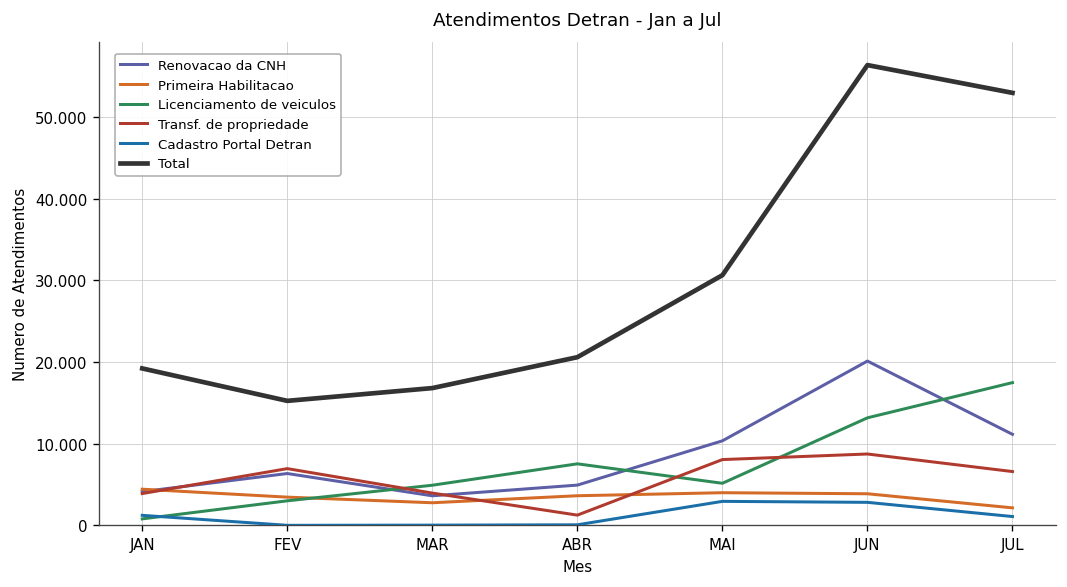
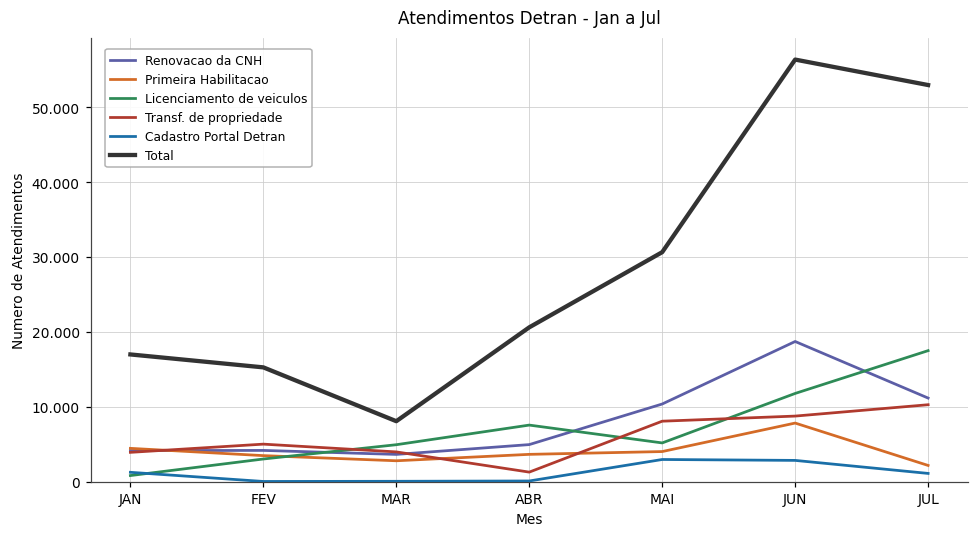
  {
    "Renovacao da CNH": {
-     "FEV": 6,
+     "FEV": 4,
      "ABR": 5,
      "MAI": 10,
-     "JUN": 20,
+     "JUN": 19,
      "JUL": 11
    },
    "Primeira Habilitacao": {
      "FEV": 3,
      "MAR": 3,
      "ABR": 4,
      "MAI": 4,
-     "JUN": 4,
+     "JUN": 8,
      "JUL": 2
    },
    "Licenciamento de veiculos": {
      "JAN": 1,
      "FEV": 3,
      "MAR": 5,
      "ABR": 8,
      "MAI": 5,
-     "JUN": 13,
+     "JUN": 12,
      "JUL": 17
    },
    "Transf. de propriedade": {
-     "FEV": 7,
+     "FEV": 5,
      "ABR": 1,
      "MAI": 8,
      "JUN": 9,
-     "JUL": 7
+     "JUL": 10
    },
    "Cadastro Portal Detran": {
      "JAN": 1,
      "FEV": 0,
      "MAR": 0,
      "ABR": 0,
      "MAI": 3,
      "JUN": 3,
      "JUL": 1
    },
    "Total": {
-     "JAN": 19,
+     "JAN": 17,
      "FEV": 15,
-     "MAR": 17,
+     "MAR": 8,
      "ABR": 21,
      "MAI": 31,
      "JUN": 56,
      "JUL": 53
    }
  }
